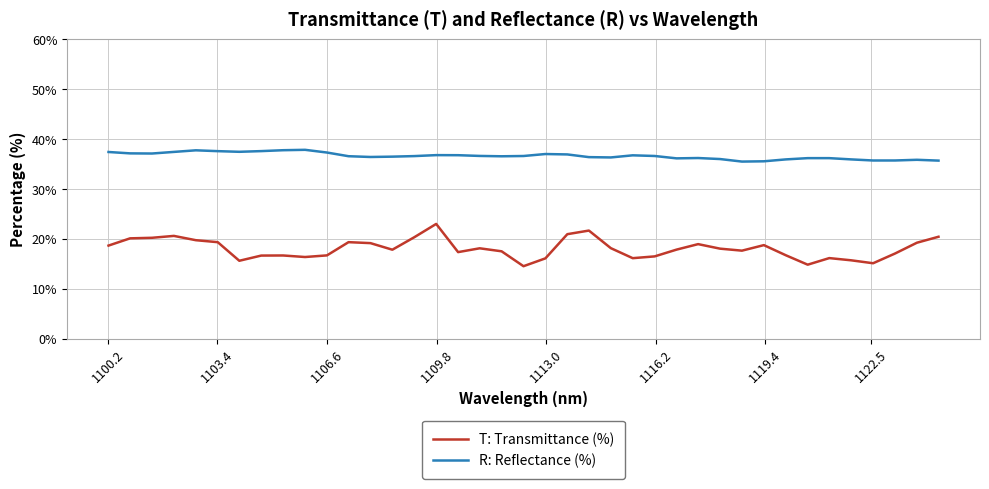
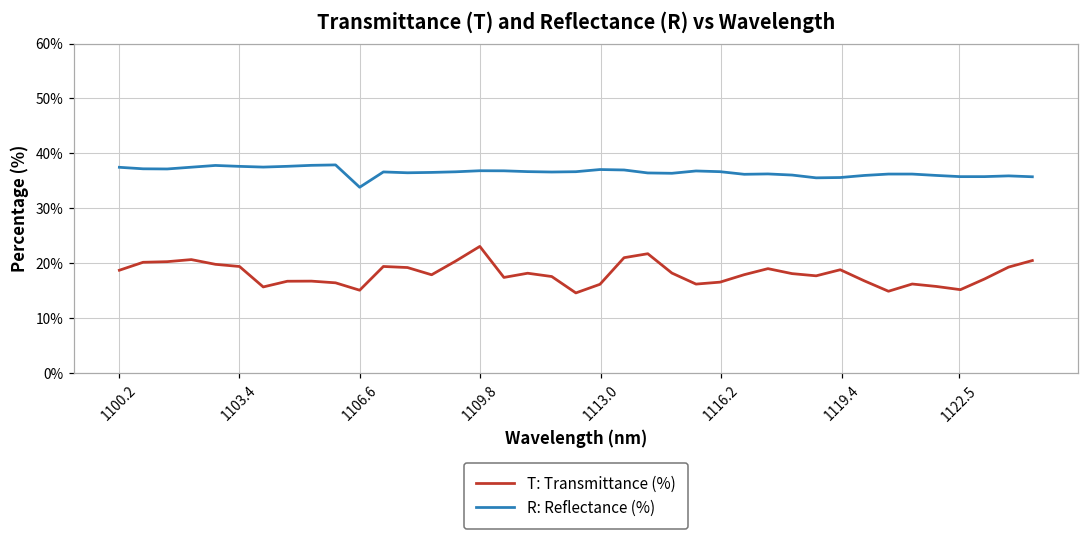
  {
    "T: Transmittance (%)": {
      "1103.4": "19%",
-     "1106.6": "17%",
+     "1106.6": "15%",
      "1109.8": "23%"
    },
    "R: Reflectance (%)": {
      "1103.4": "38%",
-     "1106.6": "37%",
+     "1106.6": "34%",
      "1109.8": "37%"
    }
  }
